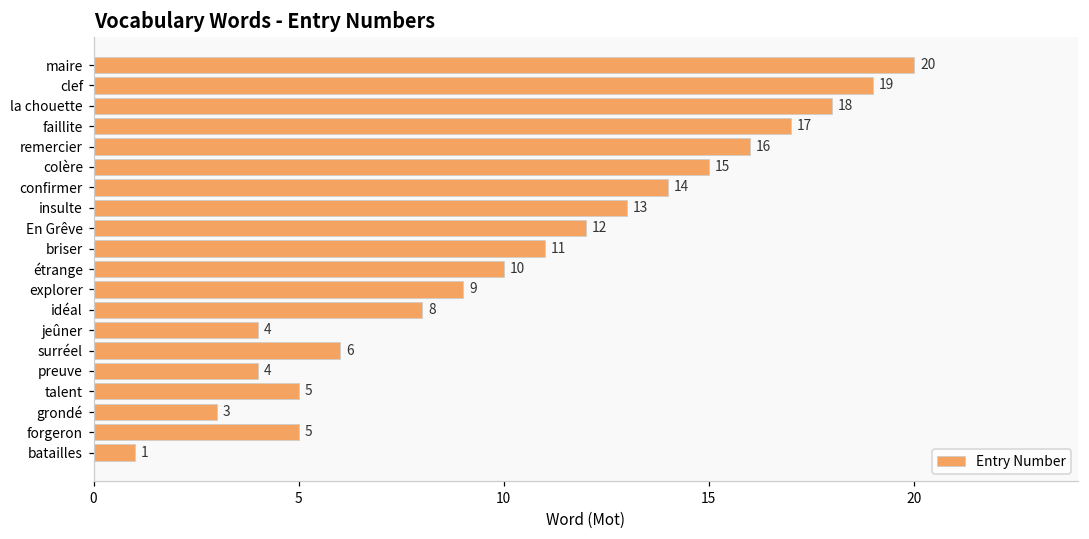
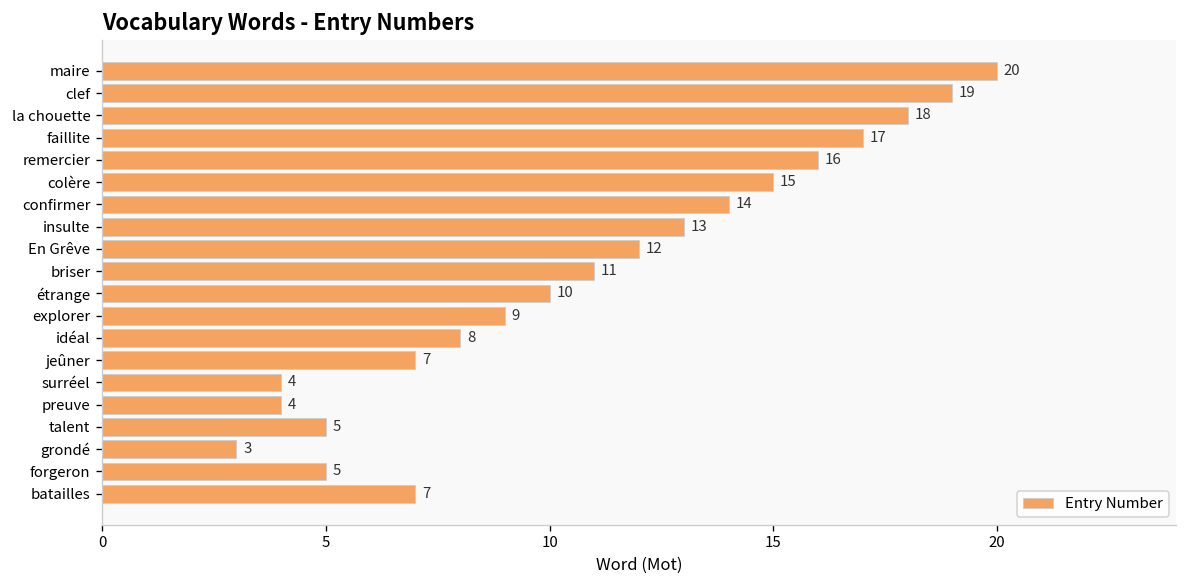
  {
    "maire": 20,
    "clef": 19,
    "la chouette": 18,
    "faillite": 17,
    "remercier": 16,
    "colère": 15,
    "confirmer": 14,
    "insulte": 13,
    "En Grêve": 12,
    "briser": 11,
    "étrange": 10,
    "explorer": 9,
    "idéal": 8,
-   "jeûner": 4,
-   "surréel": 6,
+   "jeûner": 7,
+   "surréel": 4,
    "preuve": 4,
    "talent": 5,
    "grondé": 3,
    "forgeron": 5,
-   "batailles": 1
+   "batailles": 7
  }
